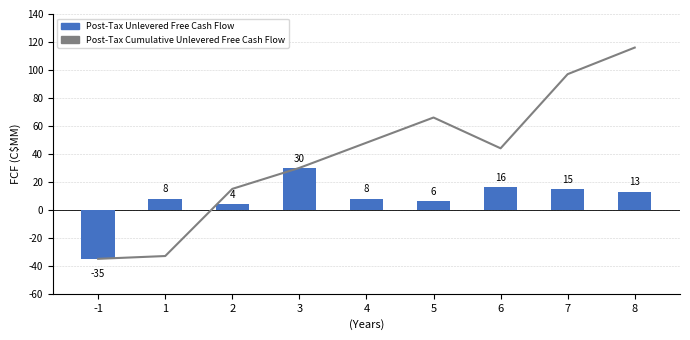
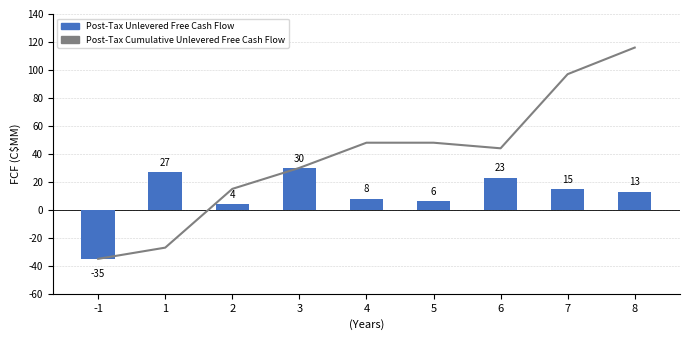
  {
    "Post-Tax Unlevered Free Cash Flow": {
      "-1": -35,
-     "1": 8,
+     "1": 27,
      "3": 30,
      "4": 8,
      "5": 6,
-     "6": 16,
+     "6": 23,
      "7": 15,
      "8": 13
    },
    "Post-Tax Cumulative Unlevered Free Cash Flow": {
-     "1": -33,
+     "1": -27,
      "4": 48,
-     "5": 66,
+     "5": 48,
      "6": 44,
      "7": 97,
      "8": 116
    }
  }
